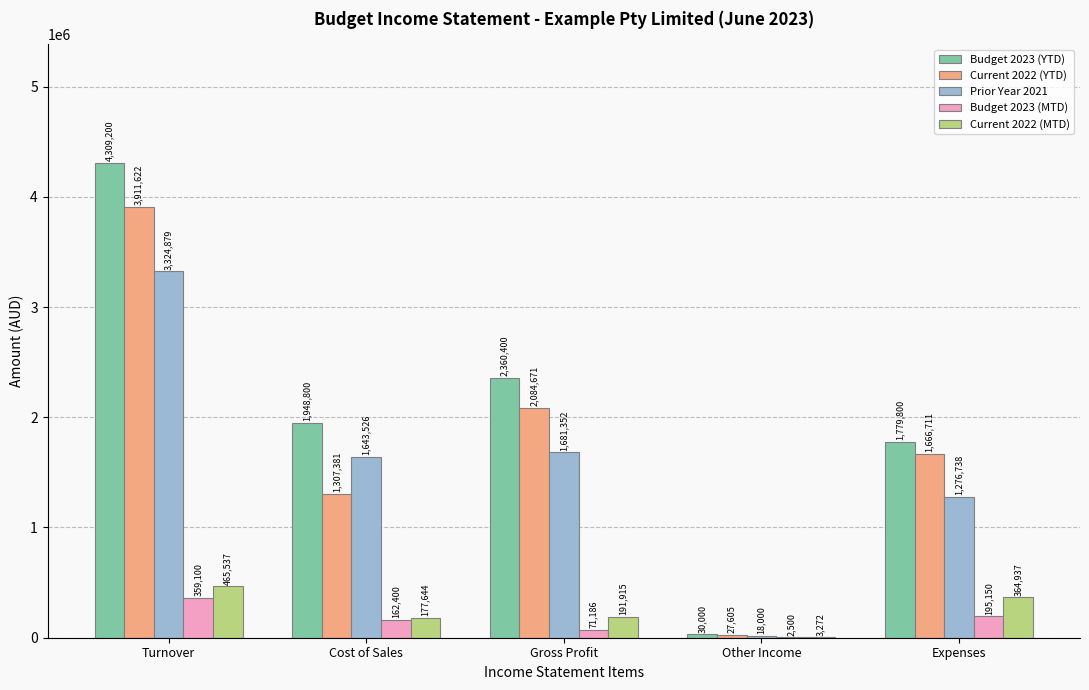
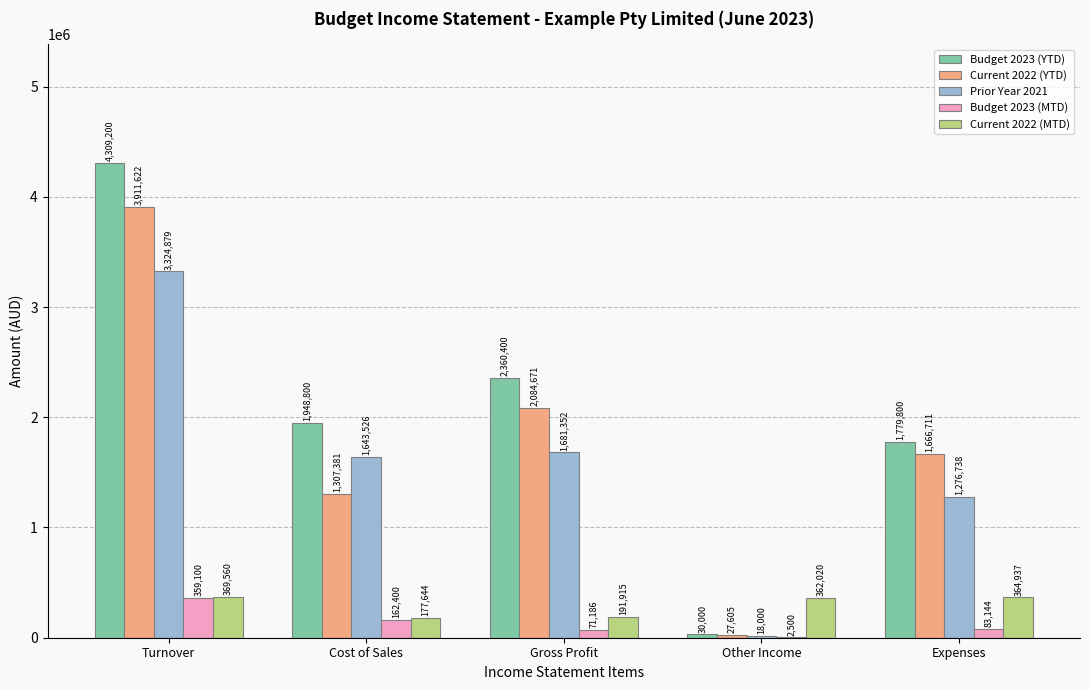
  {
    "Current 2022 (YTD)": {
      "Turnover": "3,911,622",
      "Cost of Sales": "1,307,381",
      "Expenses": "1,666,711"
    },
    "Budget 2023 (MTD)": {
      "Turnover": "359,100",
      "Cost of Sales": "162,400",
      "Gross Profit": "71,186",
      "Other Income": "2,500",
-     "Expenses": "195,150"
+     "Expenses": "83,144"
    },
    "Current 2022 (MTD)": {
-     "Turnover": "465,537",
+     "Turnover": "369,560",
      "Cost of Sales": "177,644",
-     "Other Income": "3,272",
+     "Other Income": "362,020",
      "Expenses": "364,937"
    }
  }
